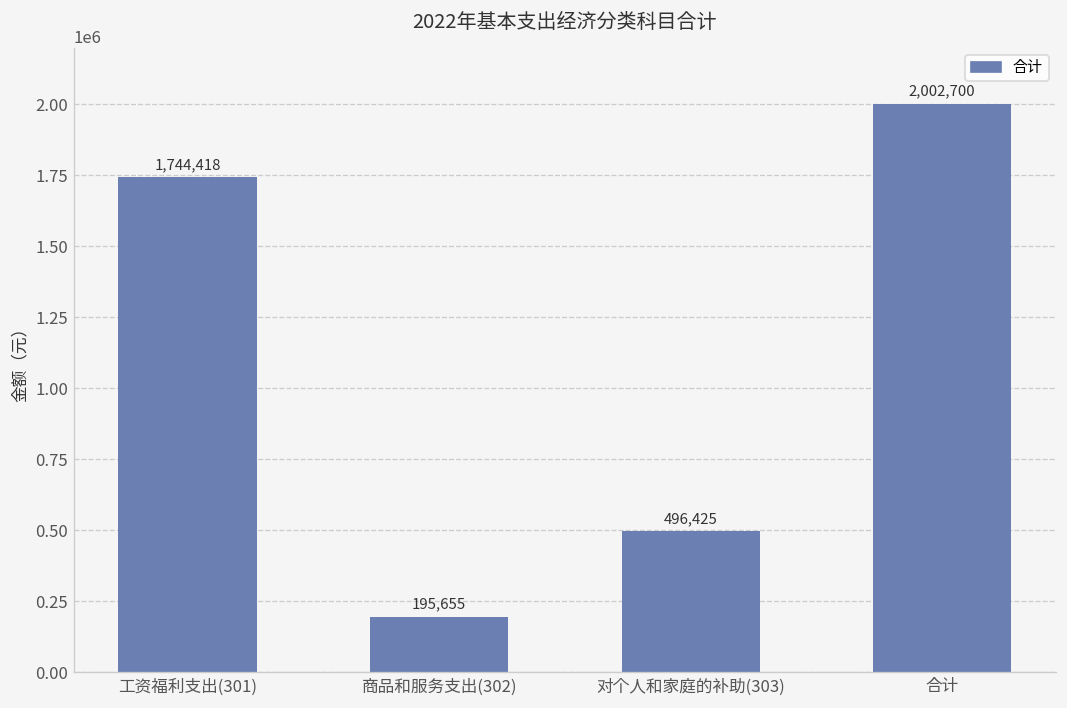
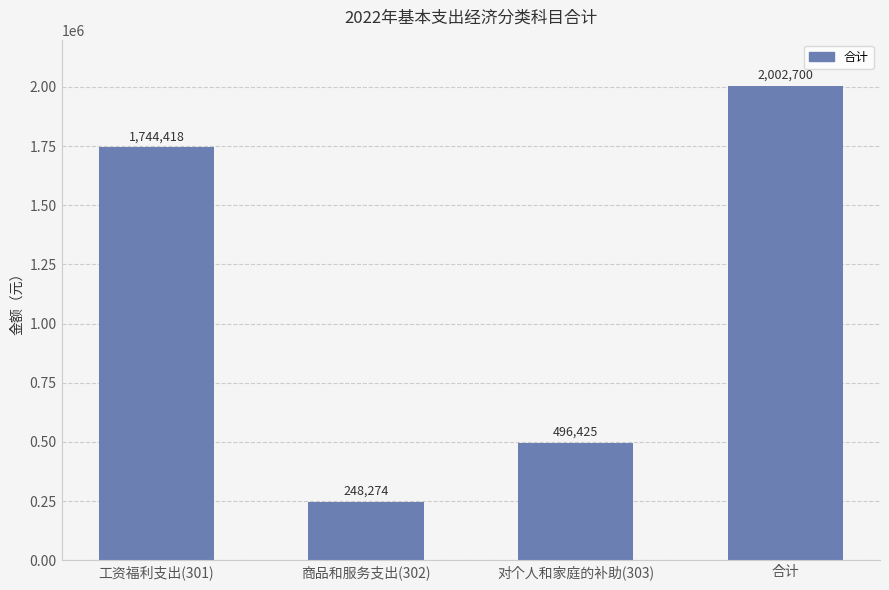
  {
    "工资福利支出(301)": "1,744,418",
-   "商品和服务支出(302)": "195,655",
+   "商品和服务支出(302)": "248,274",
    "对个人和家庭的补助(303)": "496,425",
    "合计": "2,002,700"
  }
